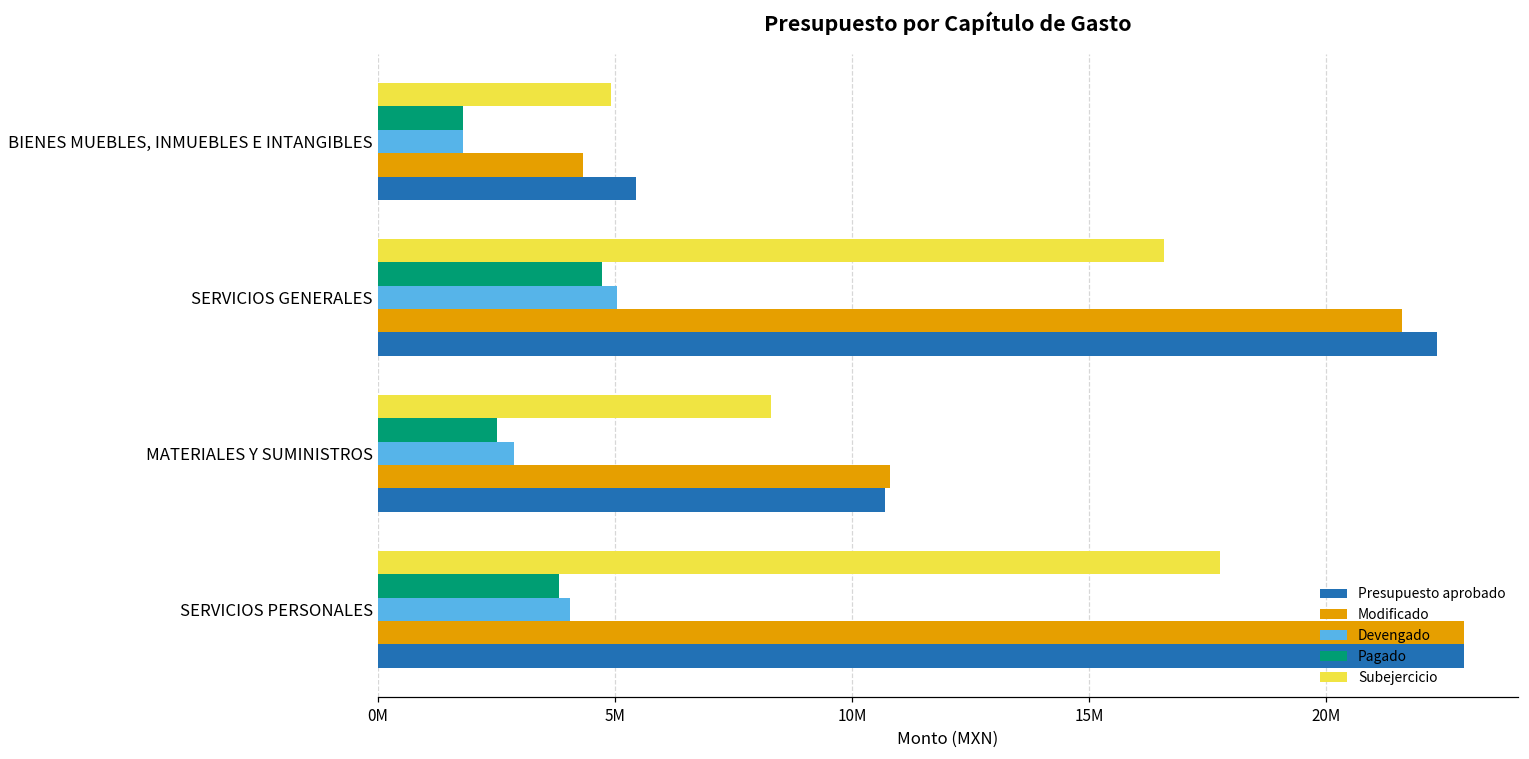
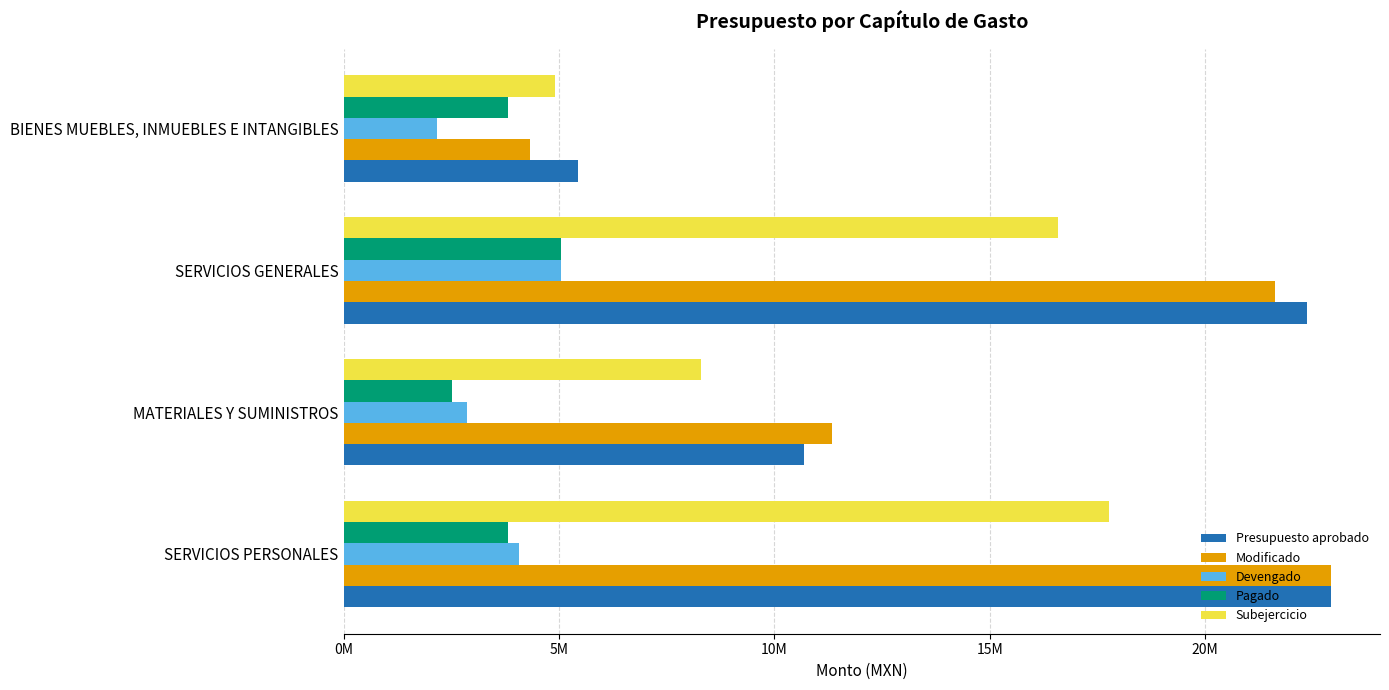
  {
    "Presupuesto aprobado": {
      "BIENES MUEBLES, INMUEBLES E INTANGIBLES": 5400000,
      "SERVICIOS GENERALES": 22400000,
      "MATERIALES Y SUMINISTROS": 10700000,
      "SERVICIOS PERSONALES": 22900000
    },
    "Modificado": {
      "BIENES MUEBLES, INMUEBLES E INTANGIBLES": 4300000,
      "SERVICIOS GENERALES": 21600000,
-     "MATERIALES Y SUMINISTROS": 10800000,
+     "MATERIALES Y SUMINISTROS": 11300000,
      "SERVICIOS PERSONALES": 22900000
    },
    "Devengado": {
-     "BIENES MUEBLES, INMUEBLES E INTANGIBLES": 1800000,
+     "BIENES MUEBLES, INMUEBLES E INTANGIBLES": 2200000,
      "SERVICIOS GENERALES": 5000000,
      "MATERIALES Y SUMINISTROS": 2900000,
      "SERVICIOS PERSONALES": 4100000
    },
    "Pagado": {
-     "BIENES MUEBLES, INMUEBLES E INTANGIBLES": 1800000,
-     "SERVICIOS GENERALES": 4700000,
+     "BIENES MUEBLES, INMUEBLES E INTANGIBLES": 3800000,
+     "SERVICIOS GENERALES": 5000000,
      "MATERIALES Y SUMINISTROS": 2500000,
      "SERVICIOS PERSONALES": 3800000
    },
    "Subejercicio": {
      "BIENES MUEBLES, INMUEBLES E INTANGIBLES": 4900000,
      "SERVICIOS GENERALES": 16600000,
      "MATERIALES Y SUMINISTROS": 8300000,
      "SERVICIOS PERSONALES": 17800000
    }
  }
